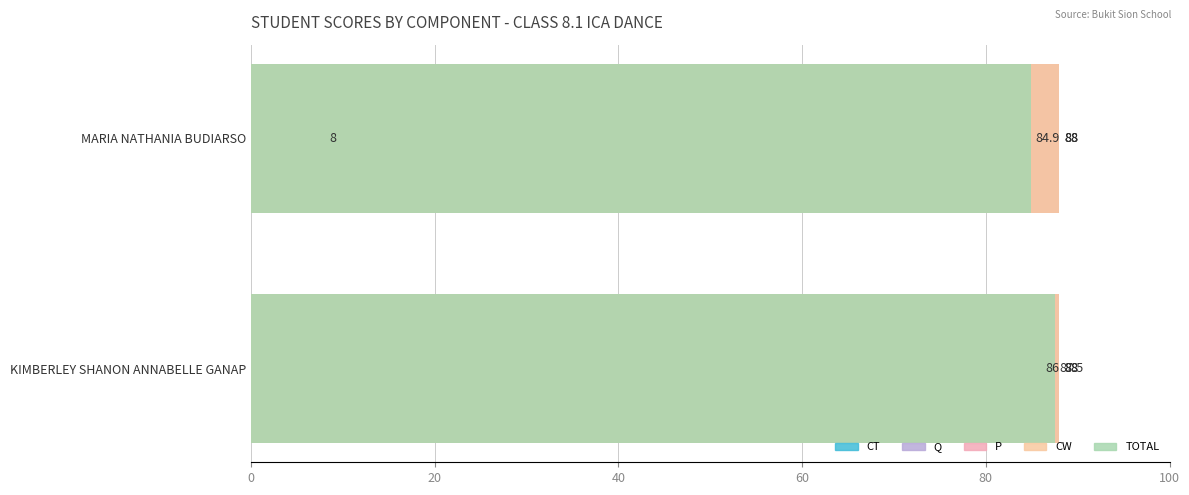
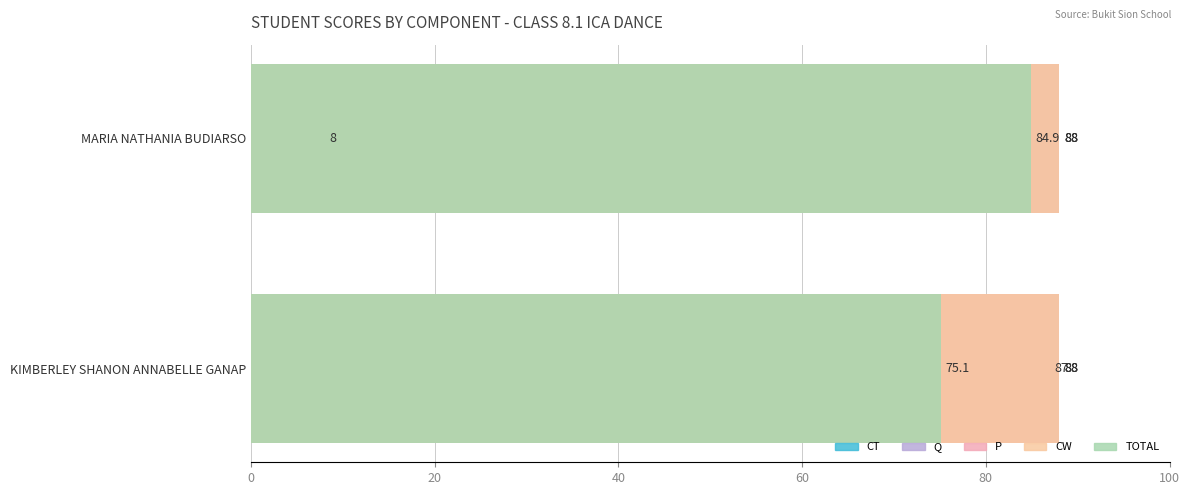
  {
    "Q": {
-     "KIMBERLEY SHANON ANNABELLE GANAP": 86
+     "KIMBERLEY SHANON ANNABELLE GANAP": 87
    },
    "TOTAL": {
-     "KIMBERLEY SHANON ANNABELLE GANAP": 87.5
+     "KIMBERLEY SHANON ANNABELLE GANAP": 75.1
    }
  }
